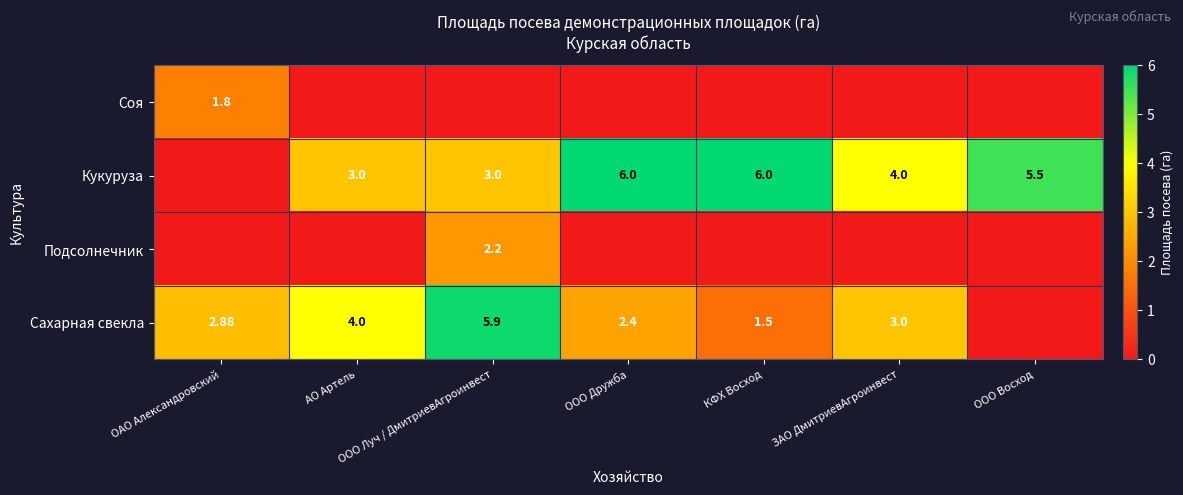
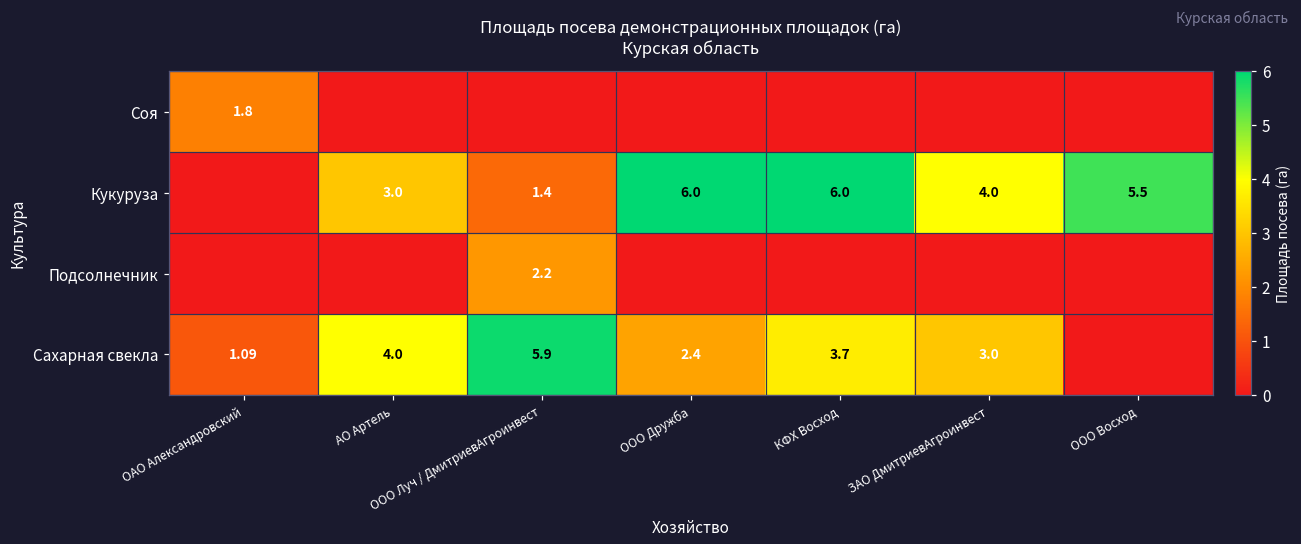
  {
    "Соя": {
      "ОАО Александровский": 1.8
    },
    "Кукуруза": {
      "АО Артель": 3.0,
-     "ООО Луч / ДмитриевАгроинвест": 3.0,
+     "ООО Луч / ДмитриевАгроинвест": 1.4,
      "ООО Дружба": 6.0,
      "КФХ Восход": 6.0,
      "ЗАО ДмитриевАгроинвест": 4.0,
      "ООО Восход": 5.5
    },
    "Подсолнечник": {
      "ООО Луч / ДмитриевАгроинвест": 2.2
    },
    "Сахарная свекла": {
-     "ОАО Александровский": 2.88,
+     "ОАО Александровский": 1.09,
      "АО Артель": 4.0,
      "ООО Луч / ДмитриевАгроинвест": 5.9,
      "ООО Дружба": 2.4,
-     "КФХ Восход": 1.5,
+     "КФХ Восход": 3.7,
      "ЗАО ДмитриевАгроинвест": 3.0
    }
  }
